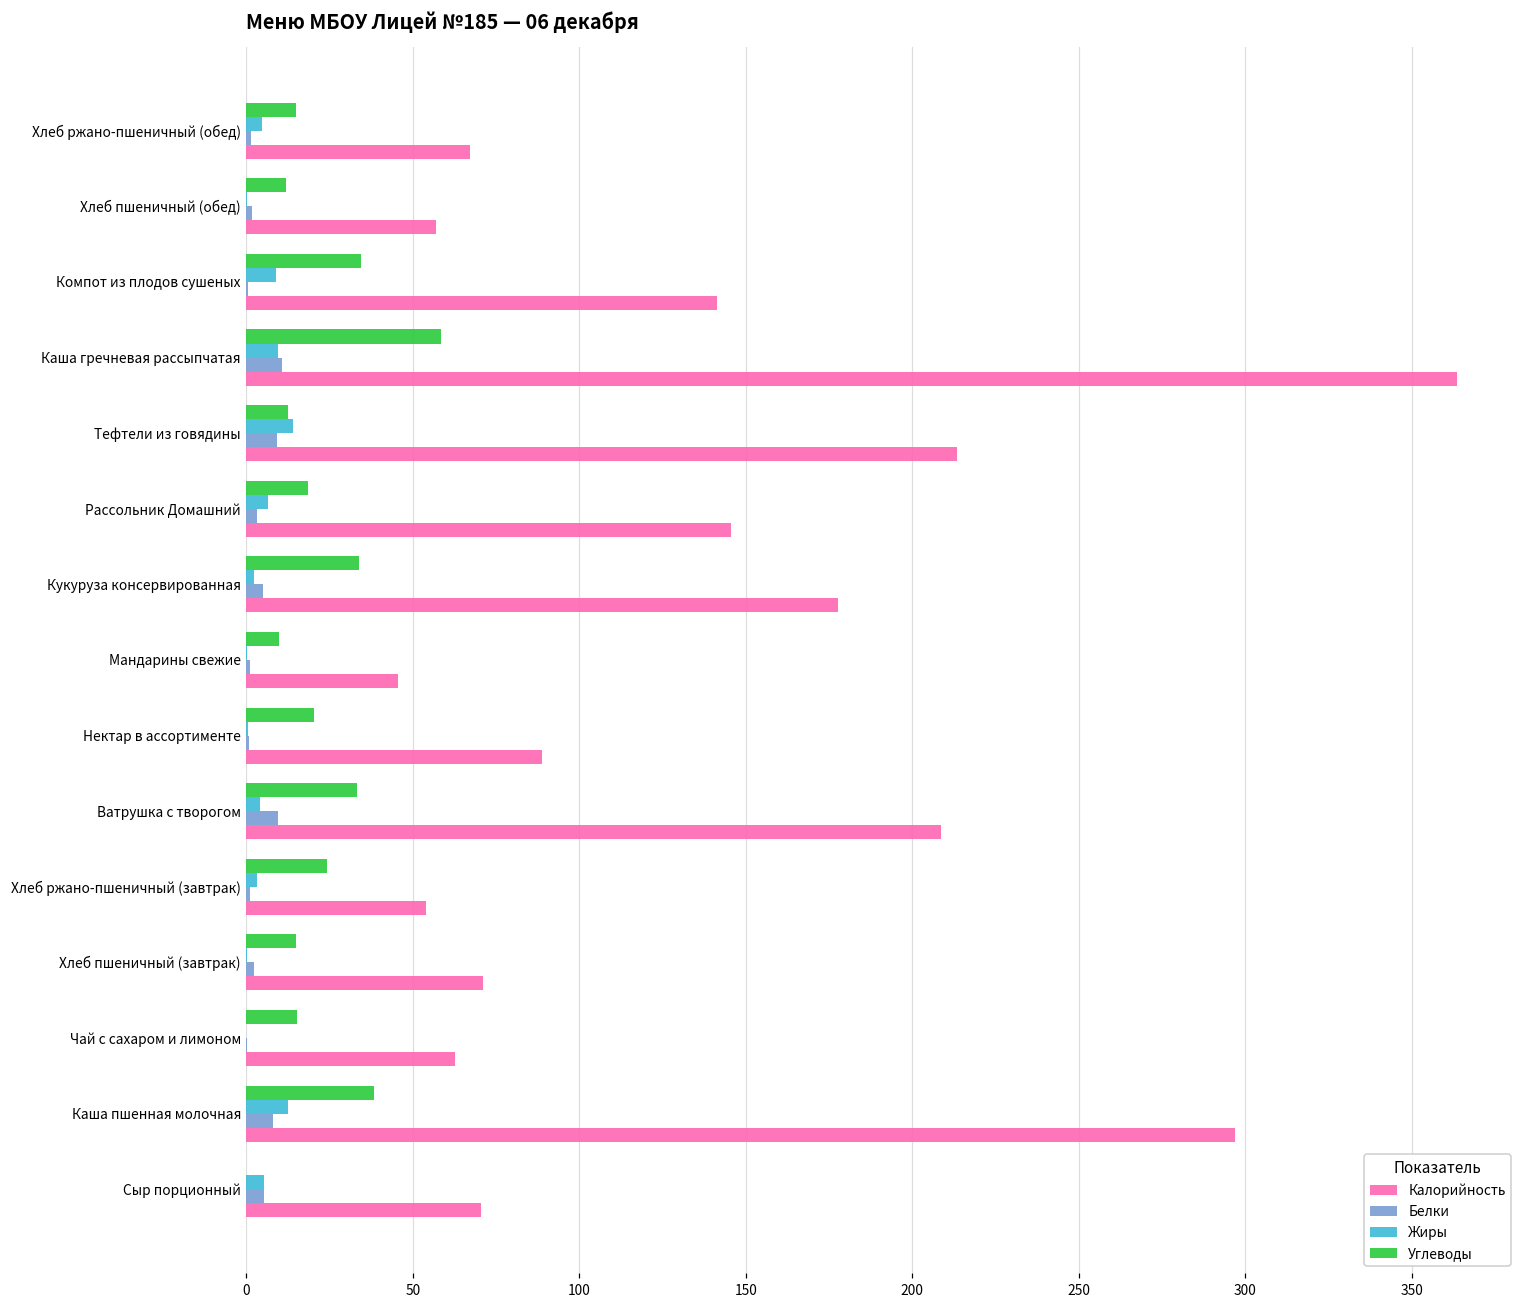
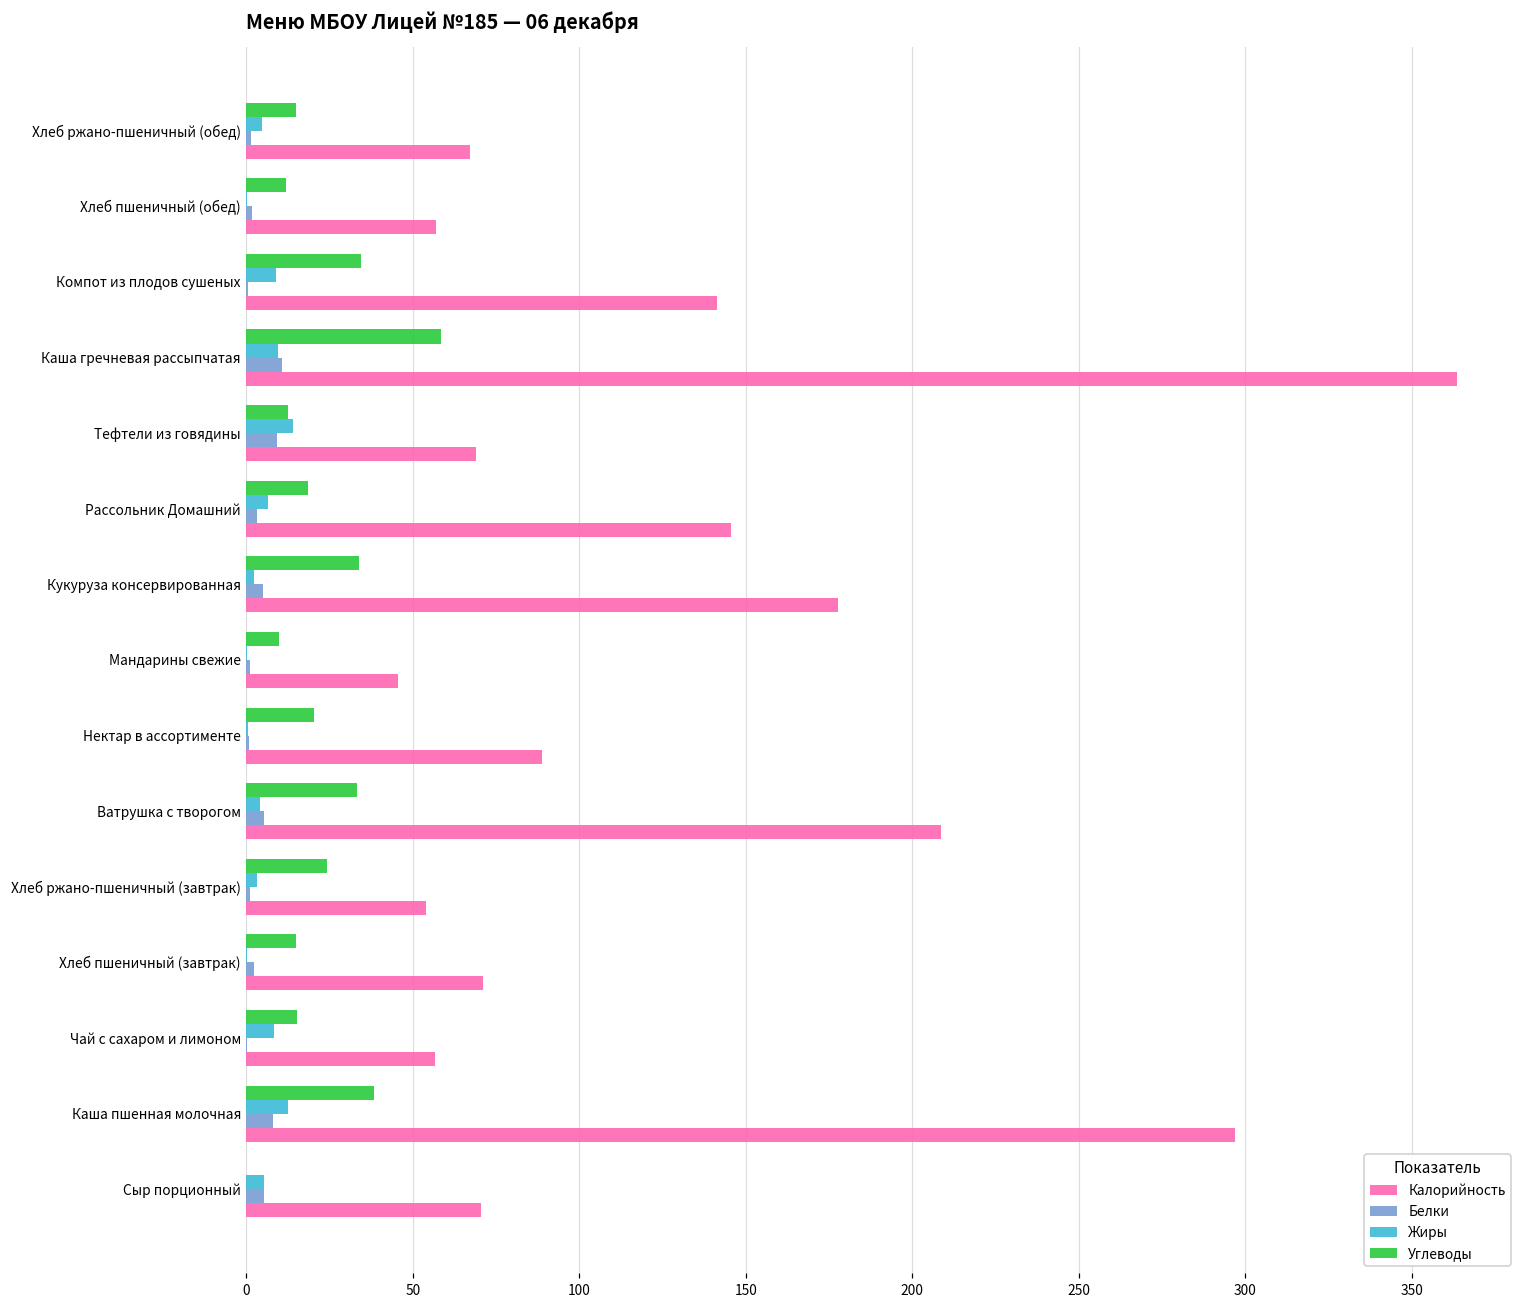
  {
    "Калорийность": {
      "Хлеб ржано-пшеничный (обед)": 67,
      "Хлеб пшеничный (обед)": 57,
      "Компот из плодов сушеных": 141,
      "Каша гречневая рассыпчатая": 364,
-     "Тефтели из говядины": 214,
+     "Тефтели из говядины": 69,
      "Рассольник Домашний": 146,
      "Кукуруза консервированная": 178,
      "Мандарины свежие": 46,
      "Нектар в ассортименте": 89,
      "Ватрушка с творогом": 209,
      "Хлеб ржано-пшеничный (завтрак)": 54,
      "Хлеб пшеничный (завтрак)": 71,
-     "Чай с сахаром и лимоном": 63,
+     "Чай с сахаром и лимоном": 57,
      "Каша пшенная молочная": 297,
      "Сыр порционный": 71
    },
    "Белки": {
      "Хлеб ржано-пшеничный (обед)": 1,
      "Хлеб пшеничный (обед)": 2,
      "Каша гречневая рассыпчатая": 11,
      "Тефтели из говядины": 9,
      "Рассольник Домашний": 3,
      "Кукуруза консервированная": 5,
      "Мандарины свежие": 1,
-     "Ватрушка с творогом": 9,
+     "Ватрушка с творогом": 5,
      "Хлеб ржано-пшеничный (завтрак)": 1,
      "Хлеб пшеничный (завтрак)": 2,
      "Каша пшенная молочная": 8,
      "Сыр порционный": 5
    },
    "Жиры": {
      "Хлеб ржано-пшеничный (обед)": 5,
      "Компот из плодов сушеных": 9,
      "Каша гречневая рассыпчатая": 10,
      "Тефтели из говядины": 14,
      "Рассольник Домашний": 7,
      "Кукуруза консервированная": 2,
      "Ватрушка с творогом": 4,
      "Хлеб ржано-пшеничный (завтрак)": 3,
-     "Чай с сахаром и лимоном": 0,
+     "Чай с сахаром и лимоном": 8,
      "Каша пшенная молочная": 12,
      "Сыр порционный": 5
    },
    "Углеводы": {
      "Хлеб ржано-пшеничный (обед)": 15,
      "Хлеб пшеничный (обед)": 12,
      "Компот из плодов сушеных": 34,
      "Каша гречневая рассыпчатая": 58,
      "Тефтели из говядины": 13,
      "Рассольник Домашний": 18,
      "Кукуруза консервированная": 34,
      "Мандарины свежие": 10,
      "Нектар в ассортименте": 20,
      "Ватрушка с творогом": 33,
      "Хлеб ржано-пшеничный (завтрак)": 24,
      "Хлеб пшеничный (завтрак)": 15,
      "Чай с сахаром и лимоном": 15,
      "Каша пшенная молочная": 38,
      "Сыр порционный": 0
    }
  }
